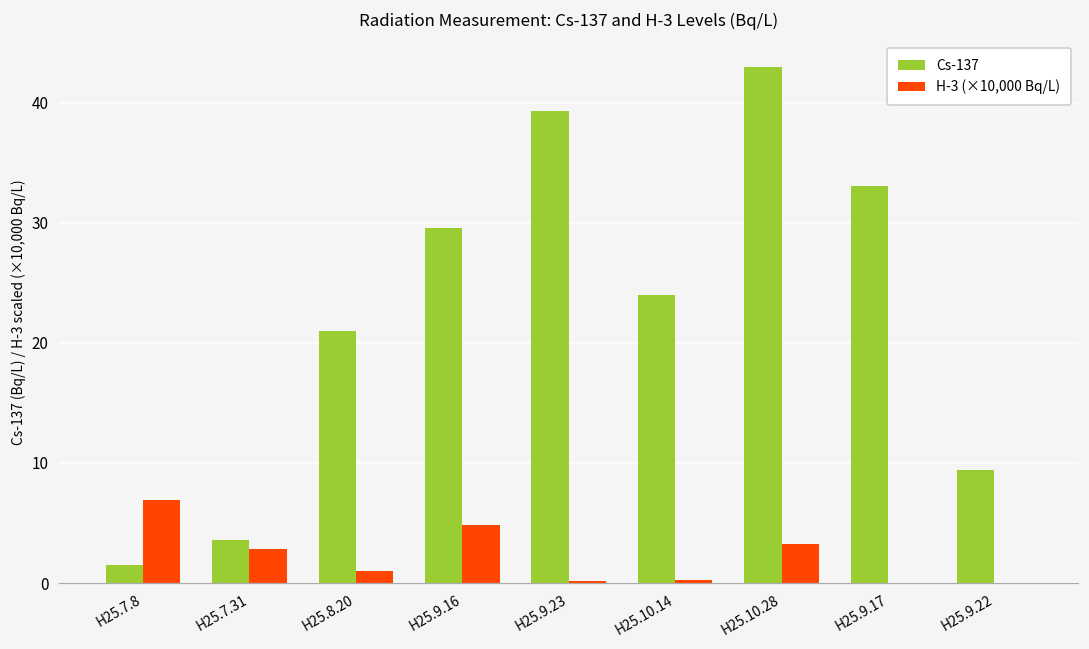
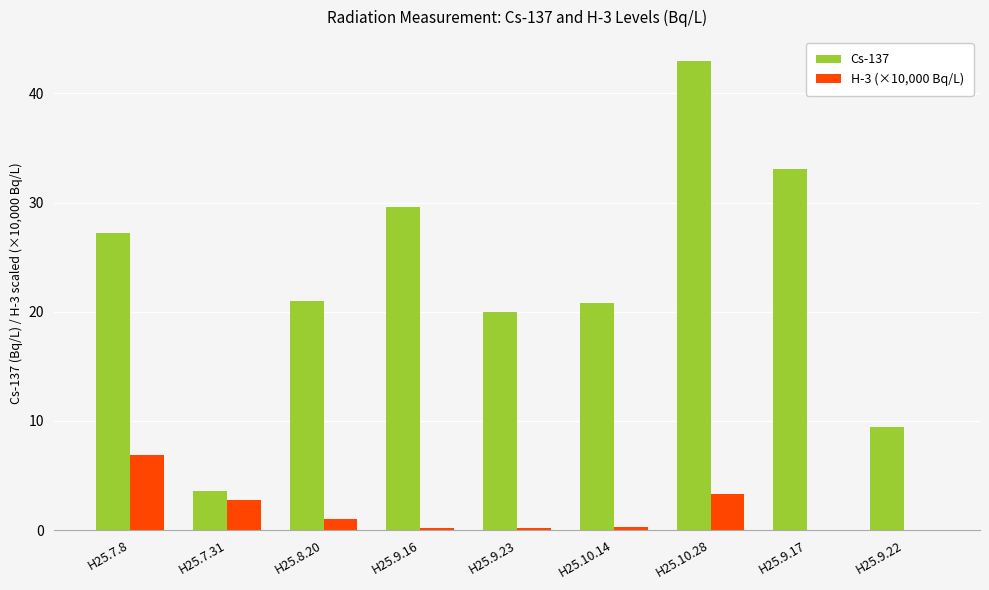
  {
    "Cs-137": {
-     "H25.7.8": 1.5,
+     "H25.7.8": 27.2,
      "H25.7.31": 3.6,
      "H25.8.20": 21.0,
      "H25.9.16": 29.6,
-     "H25.9.23": 39.3,
-     "H25.10.14": 24.0,
+     "H25.9.23": 20.0,
+     "H25.10.14": 20.8,
      "H25.10.28": 43.0,
      "H25.9.17": 33.1,
      "H25.9.22": 9.4
    },
    "H-3 (×10,000 Bq/L)": {
      "H25.7.8": 6.9,
      "H25.7.31": 2.8,
      "H25.8.20": 1.0,
-     "H25.9.16": 4.9,
+     "H25.9.16": 0.2,
      "H25.10.14": 0.3,
      "H25.10.28": 3.3
    }
  }
